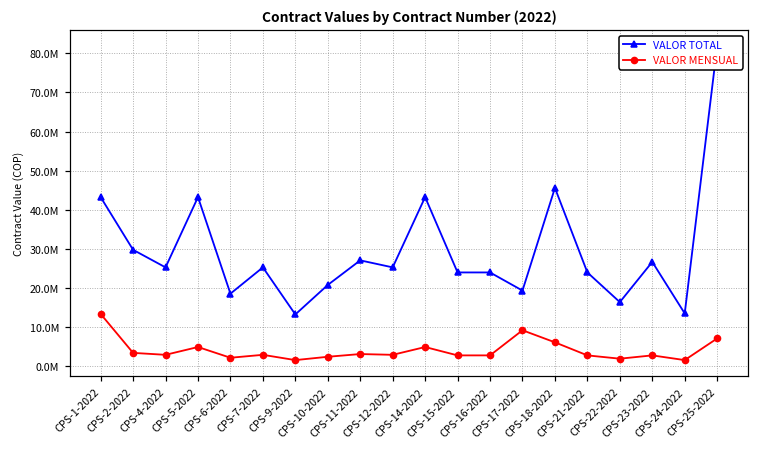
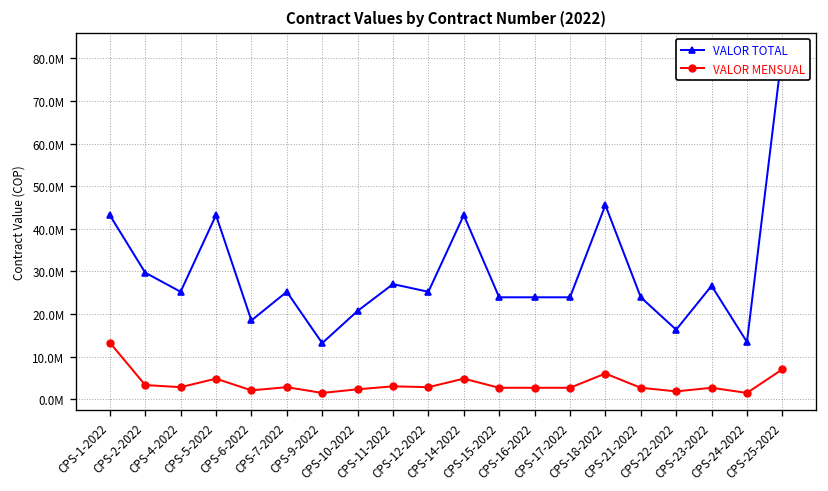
  {
    "VALOR TOTAL": {
      "CPS-1-2022": 43000000,
      "CPS-2-2022": 30000000,
      "CPS-4-2022": 25000000,
      "CPS-5-2022": 43000000,
      "CPS-6-2022": 18000000,
      "CPS-7-2022": 25000000,
      "CPS-9-2022": 13000000,
      "CPS-10-2022": 21000000,
      "CPS-11-2022": 27000000,
      "CPS-12-2022": 25000000,
      "CPS-14-2022": 43000000,
      "CPS-15-2022": 24000000,
      "CPS-16-2022": 24000000,
-     "CPS-17-2022": 19000000,
+     "CPS-17-2022": 24000000,
      "CPS-18-2022": 46000000,
      "CPS-21-2022": 24000000,
      "CPS-22-2022": 16000000,
      "CPS-23-2022": 27000000,
      "CPS-24-2022": 13000000
    },
    "VALOR MENSUAL": {
      "CPS-1-2022": 13000000,
      "CPS-2-2022": 3000000,
      "CPS-4-2022": 3000000,
      "CPS-5-2022": 5000000,
      "CPS-6-2022": 2000000,
      "CPS-7-2022": 3000000,
      "CPS-9-2022": 1000000,
      "CPS-10-2022": 2000000,
      "CPS-11-2022": 3000000,
      "CPS-12-2022": 3000000,
      "CPS-14-2022": 5000000,
      "CPS-15-2022": 3000000,
      "CPS-16-2022": 3000000,
-     "CPS-17-2022": 9000000,
+     "CPS-17-2022": 3000000,
      "CPS-18-2022": 6000000,
      "CPS-21-2022": 3000000,
      "CPS-22-2022": 2000000,
      "CPS-23-2022": 3000000,
      "CPS-24-2022": 1000000,
      "CPS-25-2022": 7000000
    }
  }
